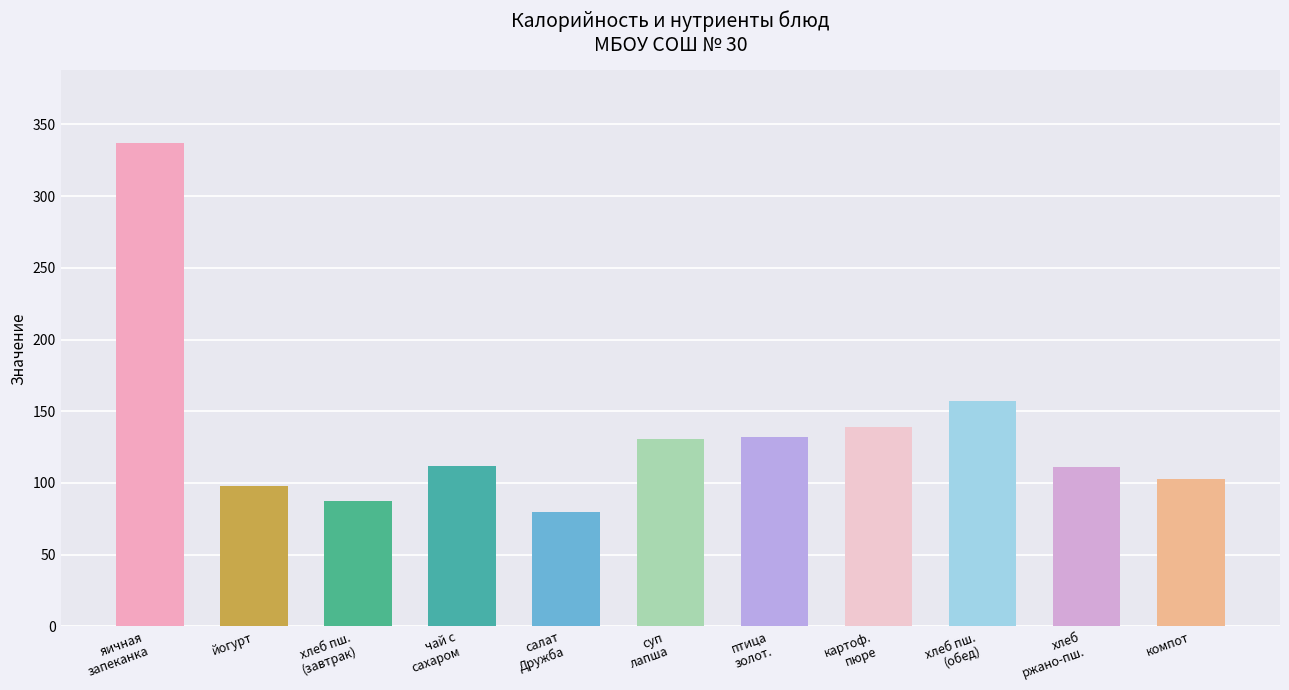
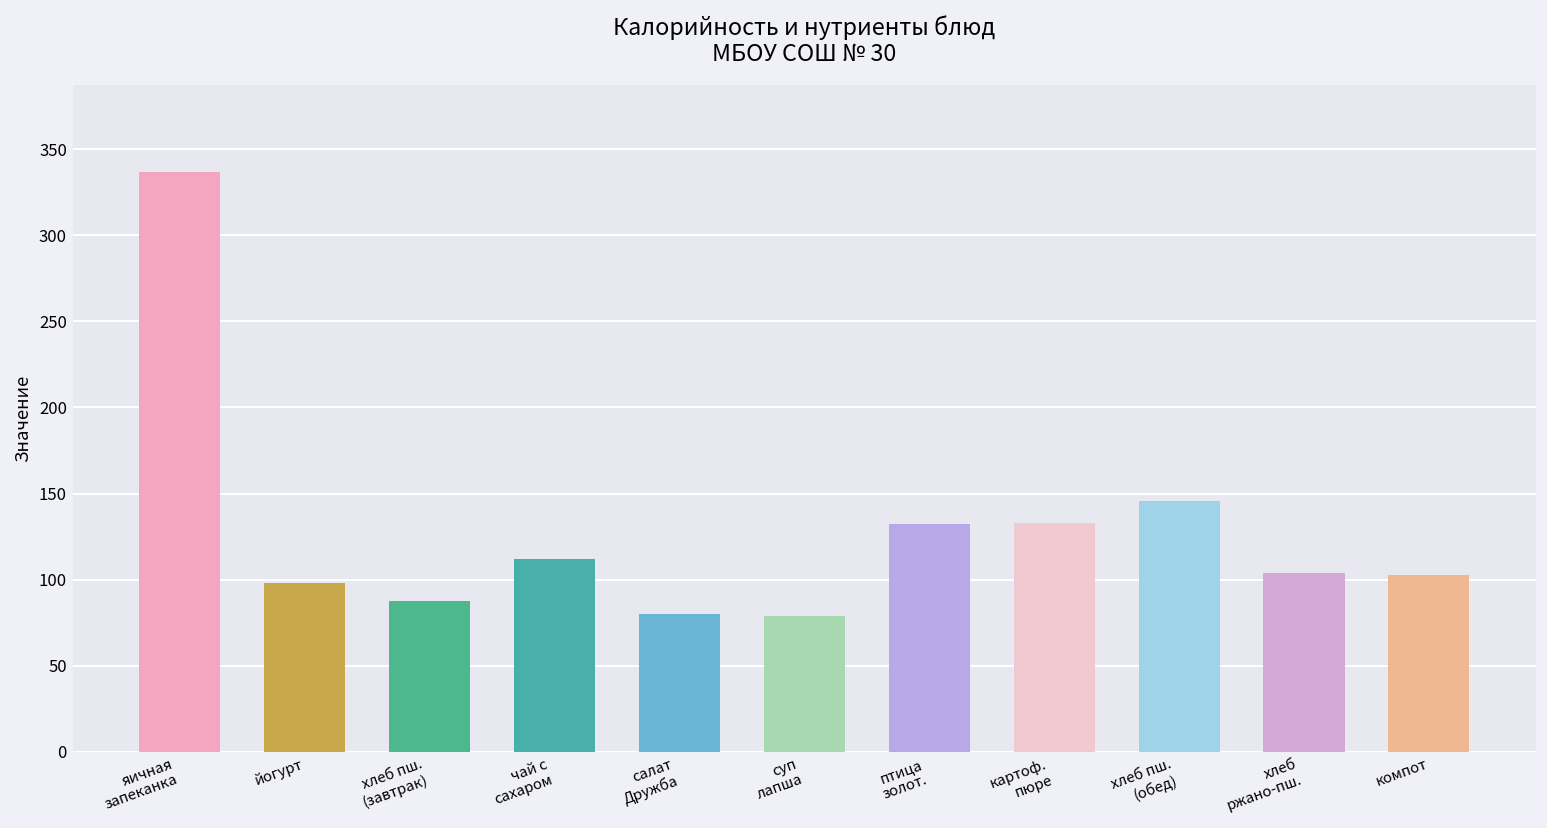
  {
    "яичная запеканка": 337,
    "йогурт": 98,
    "хлеб пш. (завтрак)": 87,
    "чай с сахаром": 112,
    "салат Дружба": 80,
-   "суп лапша": 130,
+   "суп лапша": 79,
    "птица золот.": 132,
-   "картоф. пюре": 139,
-   "хлеб пш. (обед)": 157,
-   "хлеб ржано-пш.": 111,
+   "картоф. пюре": 133,
+   "хлеб пш. (обед)": 146,
+   "хлеб ржано-пш.": 104,
    "компот": 103
  }
